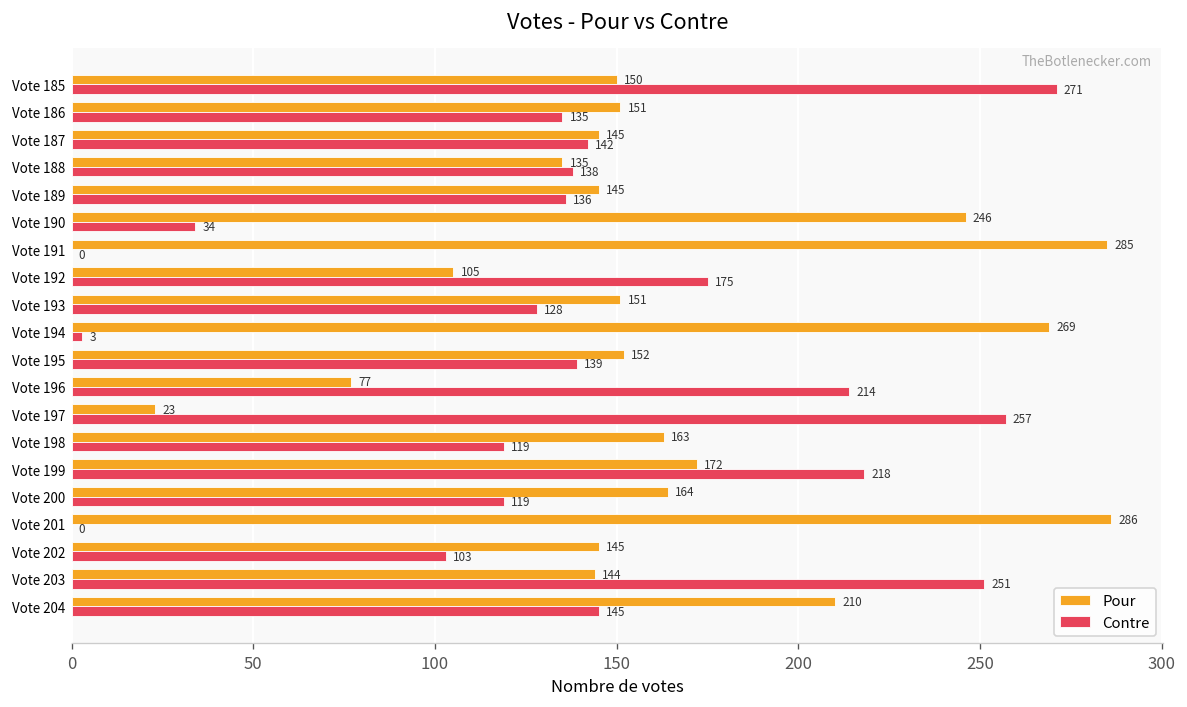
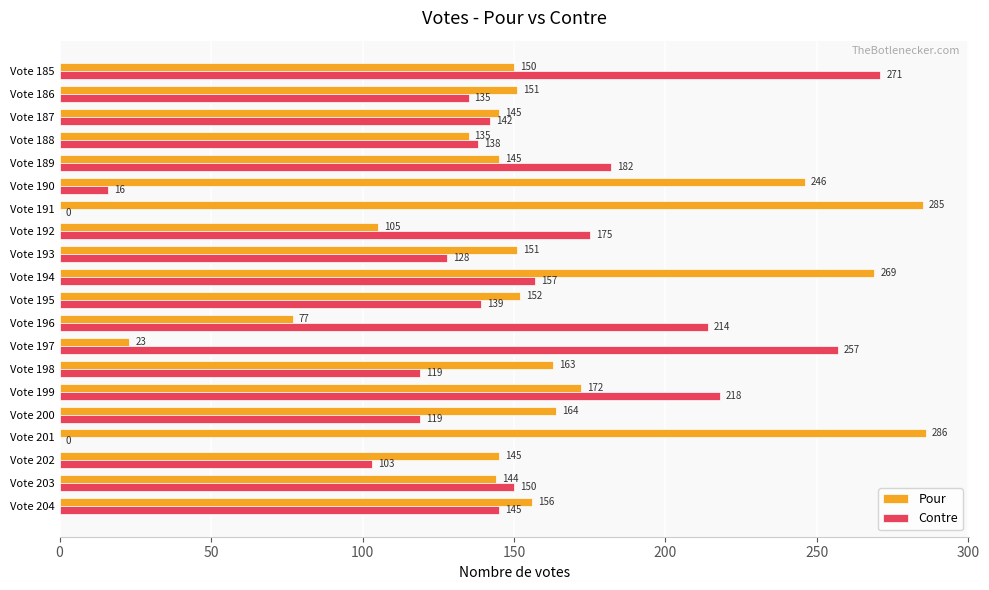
  {
    "Pour": {
      "Vote 185": 150,
      "Vote 186": 151,
      "Vote 187": 145,
      "Vote 188": 135,
      "Vote 189": 145,
      "Vote 190": 246,
      "Vote 191": 285,
      "Vote 192": 105,
      "Vote 193": 151,
      "Vote 194": 269,
      "Vote 195": 152,
      "Vote 196": 77,
      "Vote 197": 23,
      "Vote 198": 163,
      "Vote 199": 172,
      "Vote 200": 164,
      "Vote 201": 286,
      "Vote 202": 145,
      "Vote 203": 144,
-     "Vote 204": 210
+     "Vote 204": 156
    },
    "Contre": {
      "Vote 185": 271,
      "Vote 186": 135,
      "Vote 187": 142,
      "Vote 188": 138,
-     "Vote 189": 136,
-     "Vote 190": 34,
+     "Vote 189": 182,
+     "Vote 190": 16,
      "Vote 191": 0,
      "Vote 192": 175,
      "Vote 193": 128,
-     "Vote 194": 3,
+     "Vote 194": 157,
      "Vote 195": 139,
      "Vote 196": 214,
      "Vote 197": 257,
      "Vote 198": 119,
      "Vote 199": 218,
      "Vote 200": 119,
      "Vote 201": 0,
      "Vote 202": 103,
-     "Vote 203": 251,
+     "Vote 203": 150,
      "Vote 204": 145
    }
  }
